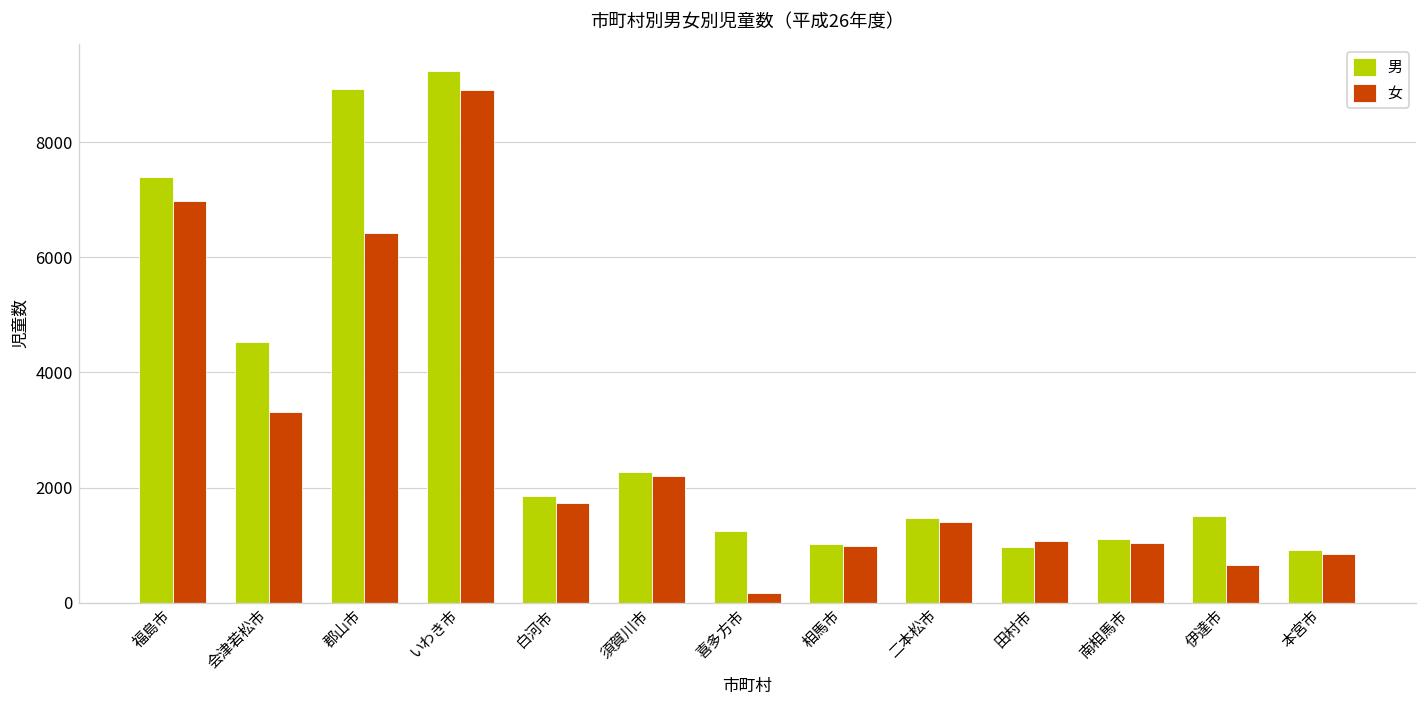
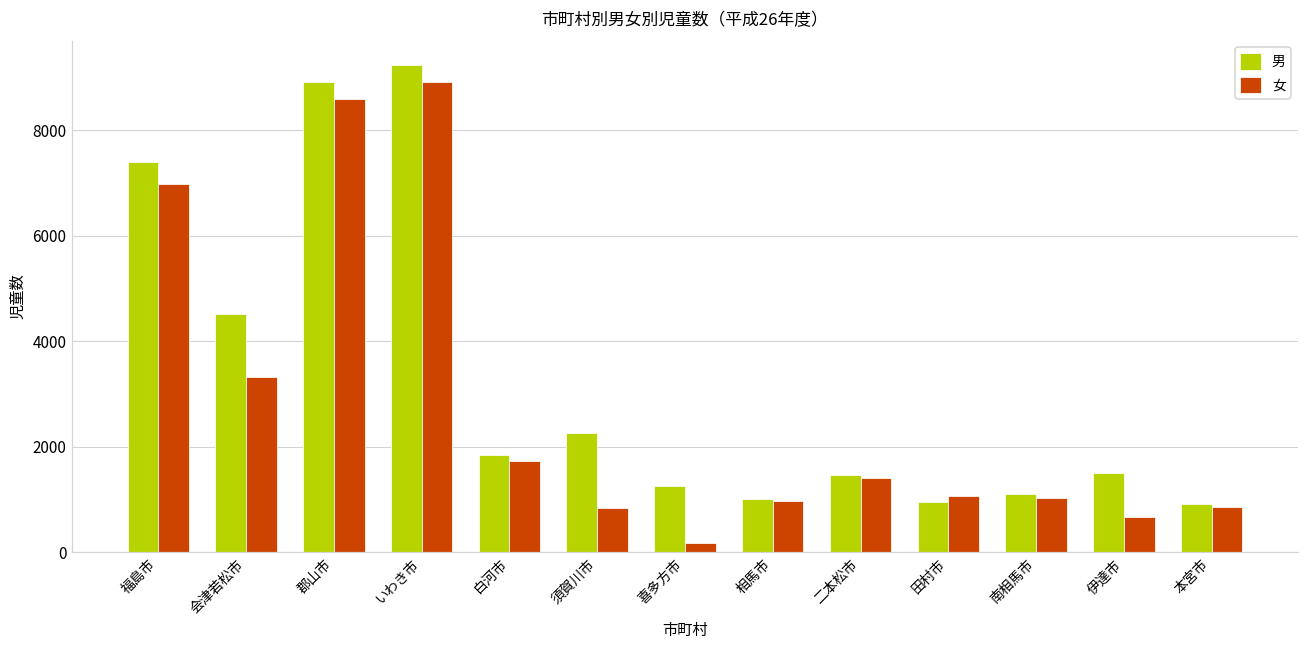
  {
    "男": {
      "福島市": 7400,
      "会津若松市": 4500,
      "郡山市": 8900,
      "いわき市": 9200,
      "白河市": 1800,
      "須賀川市": 2300,
      "喜多方市": 1300,
      "相馬市": 1000,
      "二本松市": 1500,
      "田村市": 1000,
      "南相馬市": 1100,
      "伊達市": 1500,
      "本宮市": 900
    },
    "女": {
      "福島市": 7000,
      "会津若松市": 3300,
-     "郡山市": 6400,
+     "郡山市": 8600,
      "いわき市": 8900,
      "白河市": 1700,
-     "須賀川市": 2200,
+     "須賀川市": 800,
      "喜多方市": 200,
      "相馬市": 1000,
      "二本松市": 1400,
      "田村市": 1100,
      "南相馬市": 1000,
      "伊達市": 700,
      "本宮市": 900
    }
  }
